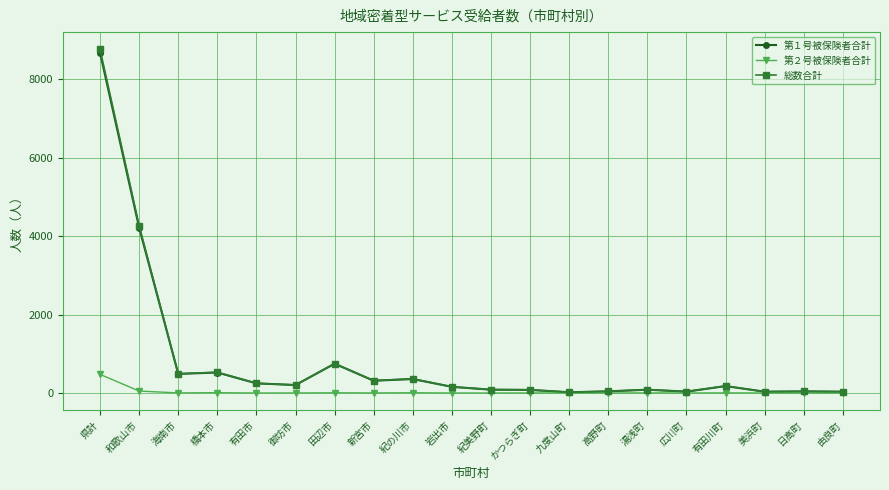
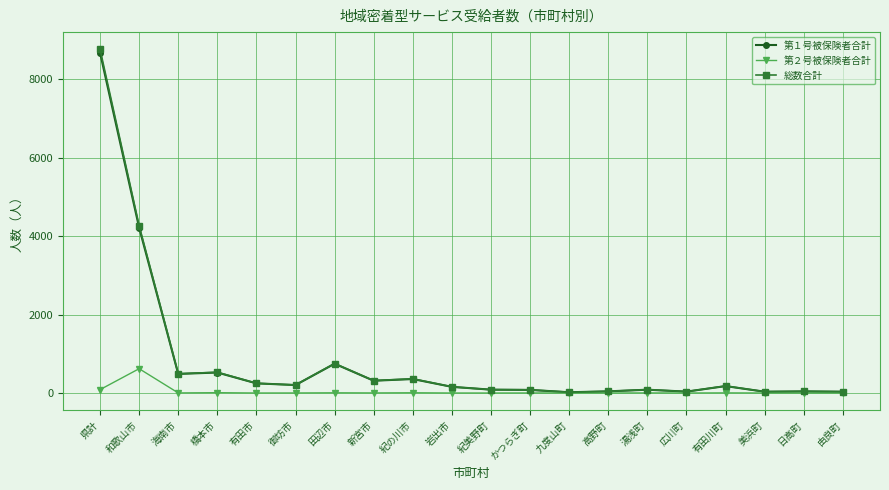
  {
    "第２号被保険者合計": {
-     "県計": 500,
-     "和歌山市": 100,
+     "県計": 100,
+     "和歌山市": 600,
      "海南市": 0,
      "橋本市": 0,
      "有田市": 0,
      "御坊市": 0,
      "田辺市": 0,
      "新宮市": 0,
      "紀の川市": 0,
      "岩出市": 0,
      "紀美野町": 0,
      "かつらぎ町": 0,
      "湯浅町": 0,
      "有田川町": 0
    }
  }
